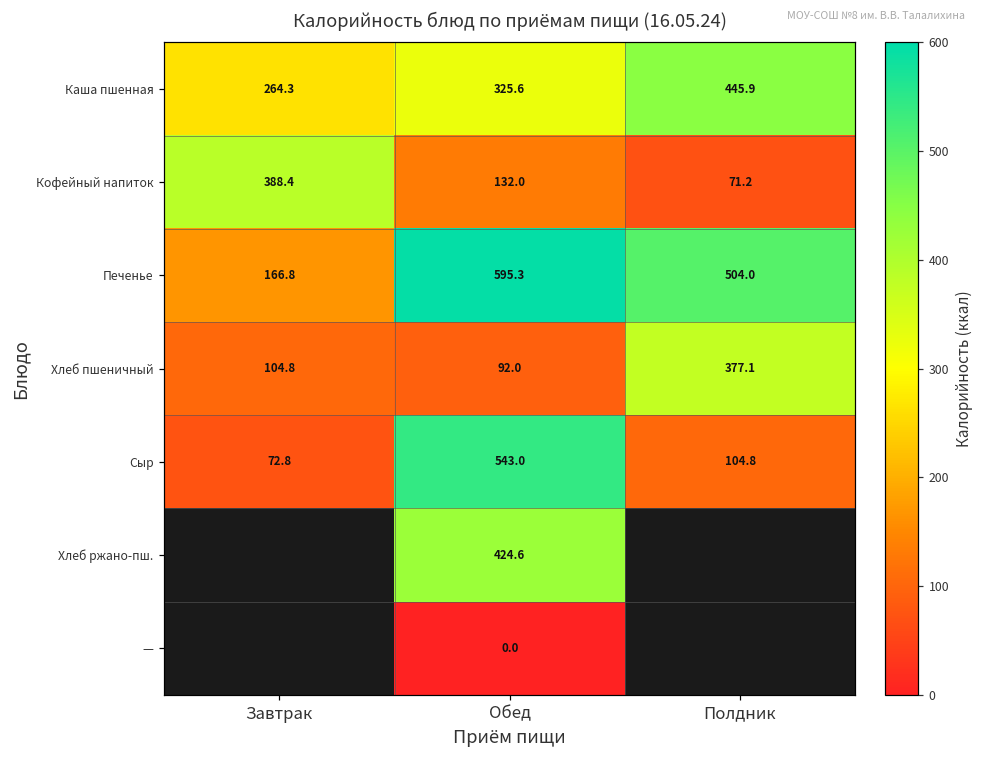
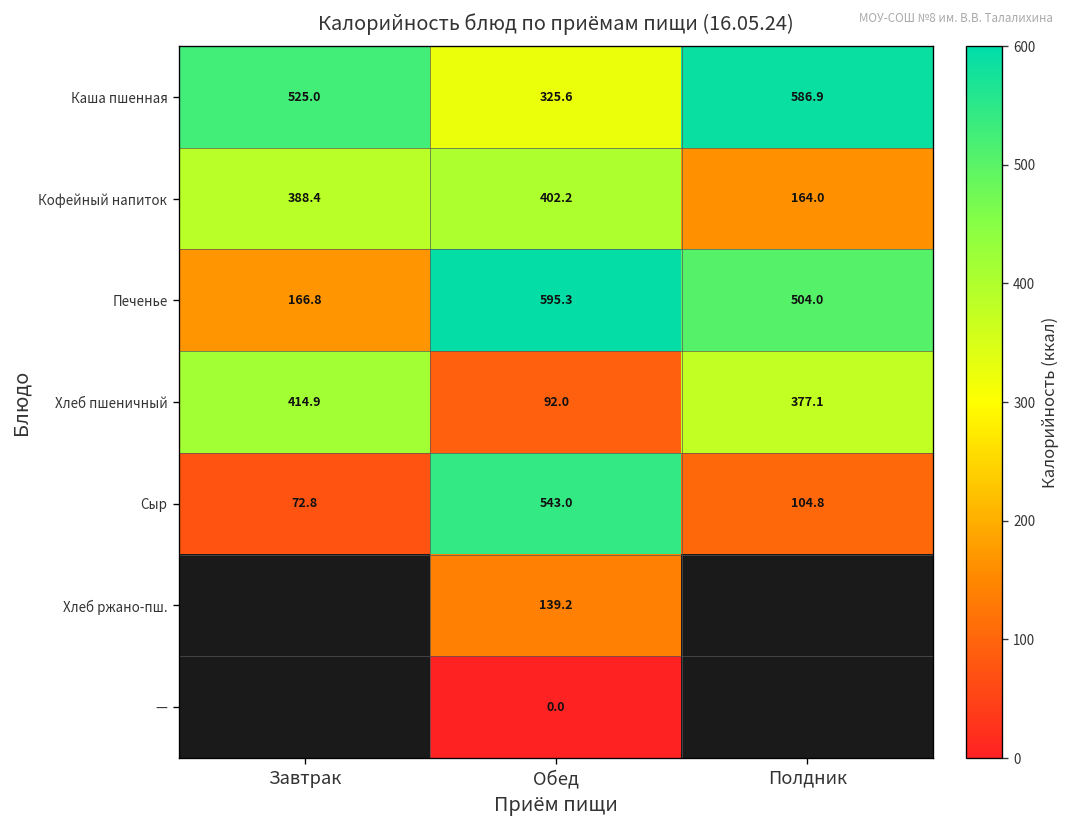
  {
    "Каша пшенная": {
-     "Завтрак": 264.3,
+     "Завтрак": 525.0,
      "Обед": 325.6,
-     "Полдник": 445.9
+     "Полдник": 586.9
    },
    "Кофейный напиток": {
      "Завтрак": 388.4,
-     "Обед": 132.0,
-     "Полдник": 71.2
+     "Обед": 402.2,
+     "Полдник": 164.0
    },
    "Печенье": {
      "Завтрак": 166.8,
      "Обед": 595.3,
      "Полдник": 504.0
    },
    "Хлеб пшеничный": {
-     "Завтрак": 104.8,
+     "Завтрак": 414.9,
      "Обед": 92.0,
      "Полдник": 377.1
    },
    "Сыр": {
      "Завтрак": 72.8,
      "Обед": 543.0,
      "Полдник": 104.8
    },
    "Хлеб ржано-пш.": {
-     "Обед": 424.6
+     "Обед": 139.2
    },
    "—": {
      "Обед": 0.0
    }
  }
